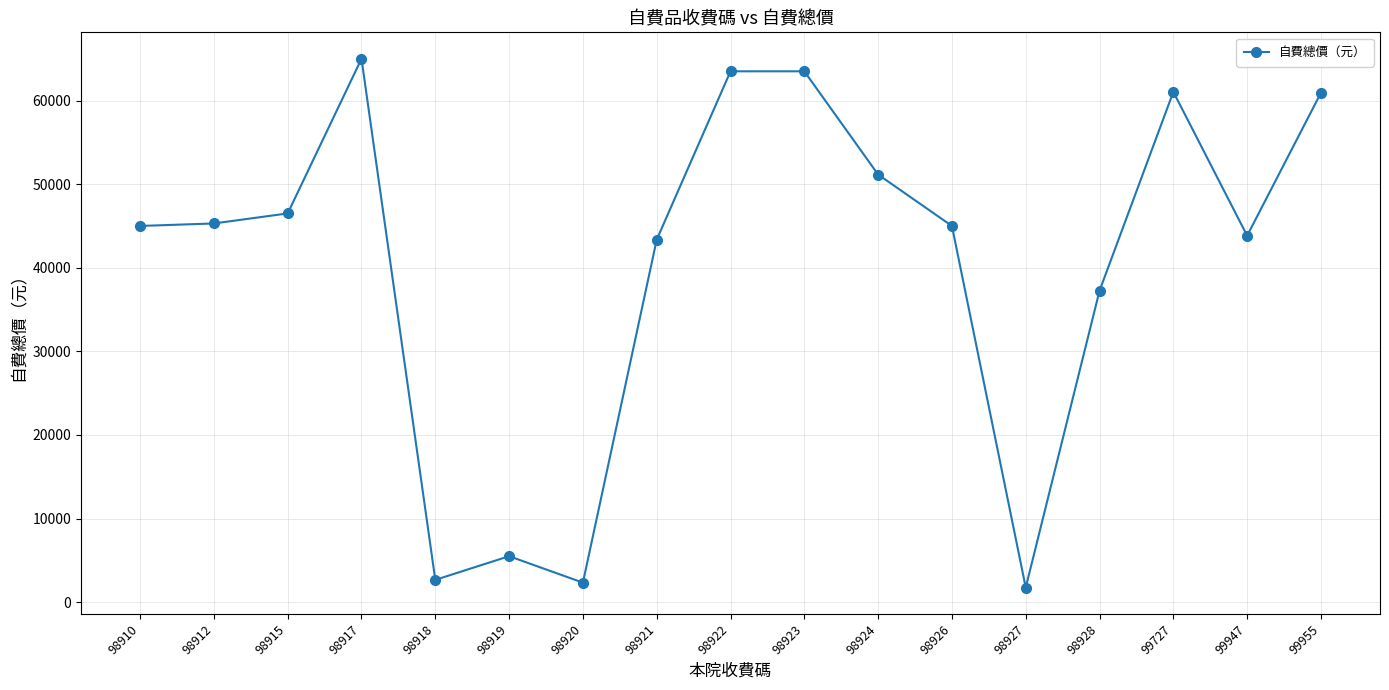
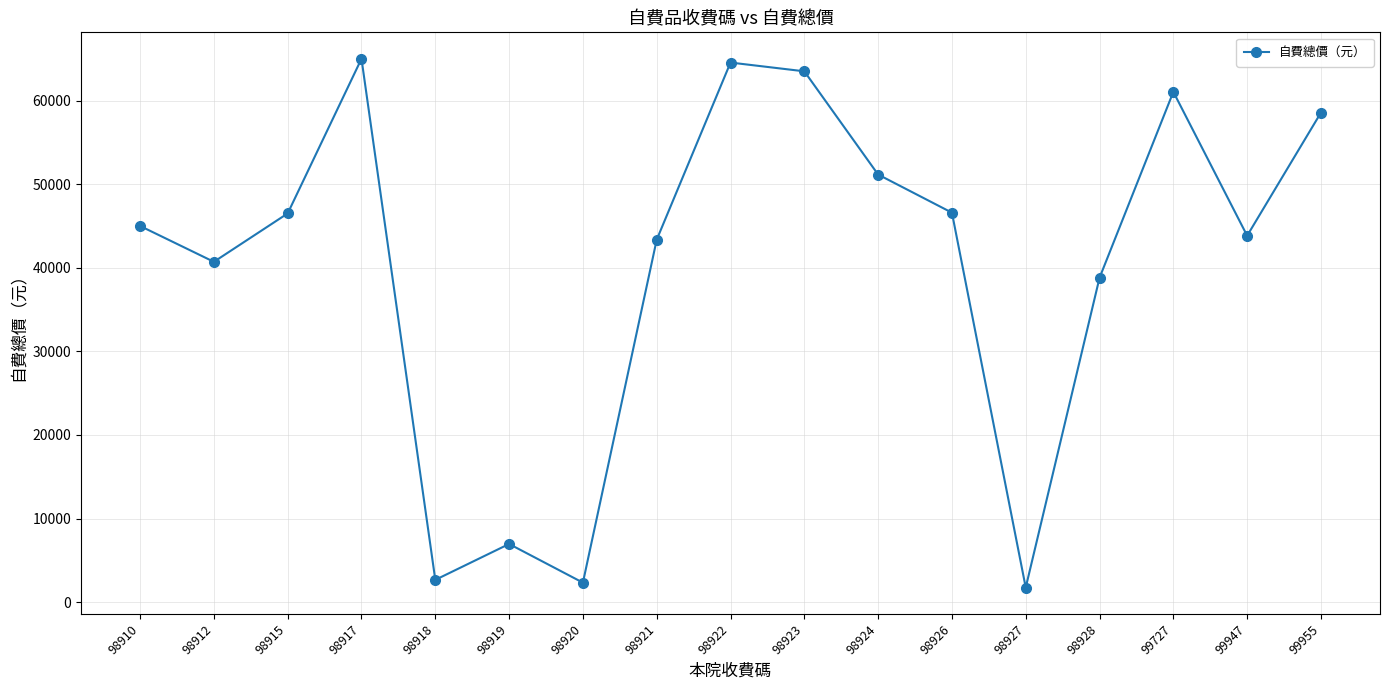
  {
    "98910": 45000,
-   "98912": 45000,
+   "98912": 41000,
    "98915": 47000,
    "98917": 65000,
    "98918": 3000,
-   "98919": 5000,
+   "98919": 7000,
    "98920": 2000,
    "98921": 43000,
-   "98922": 64000,
+   "98922": 65000,
    "98923": 64000,
    "98924": 51000,
-   "98926": 45000,
+   "98926": 47000,
    "98927": 2000,
-   "98928": 37000,
+   "98928": 39000,
    "99727": 61000,
    "99947": 44000,
-   "99955": 61000
+   "99955": 59000
  }
